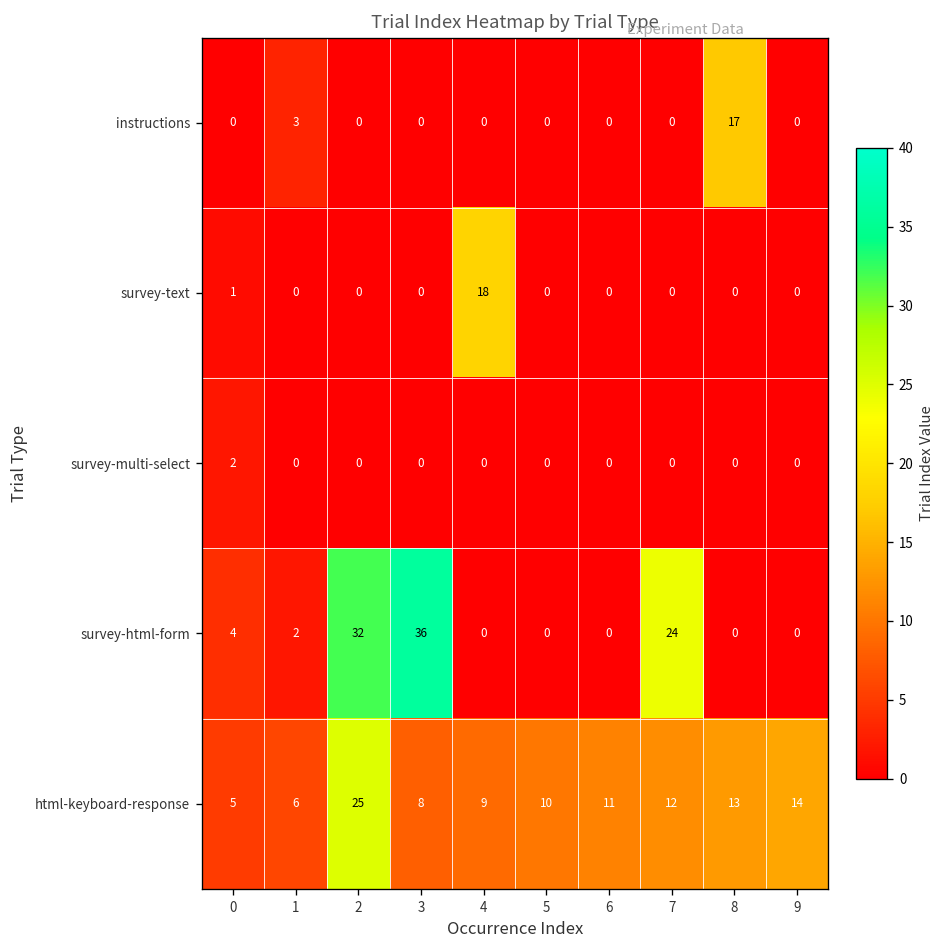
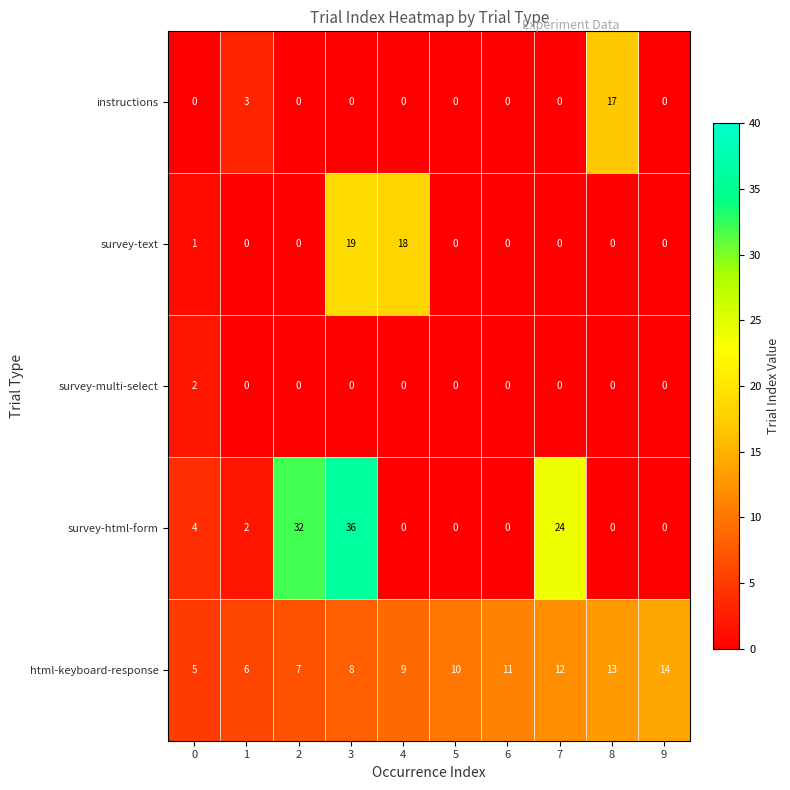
  {
    "instructions": {
      "0": 0,
      "1": 3,
      "2": 0,
      "3": 0,
      "4": 0,
      "5": 0,
      "6": 0,
      "7": 0,
      "8": 17,
      "9": 0
    },
    "survey-text": {
      "0": 1,
      "1": 0,
      "2": 0,
-     "3": 0,
+     "3": 19,
      "4": 18,
      "5": 0,
      "6": 0,
      "7": 0,
      "8": 0,
      "9": 0
    },
    "survey-multi-select": {
      "0": 2,
      "1": 0,
      "2": 0,
      "3": 0,
      "4": 0,
      "5": 0,
      "6": 0,
      "7": 0,
      "8": 0,
      "9": 0
    },
    "survey-html-form": {
      "0": 4,
      "1": 2,
      "2": 32,
      "3": 36,
      "4": 0,
      "5": 0,
      "6": 0,
      "7": 24,
      "8": 0,
      "9": 0
    },
    "html-keyboard-response": {
      "0": 5,
      "1": 6,
-     "2": 25,
+     "2": 7,
      "3": 8,
      "4": 9,
      "5": 10,
      "6": 11,
      "7": 12,
      "8": 13,
      "9": 14
    }
  }
